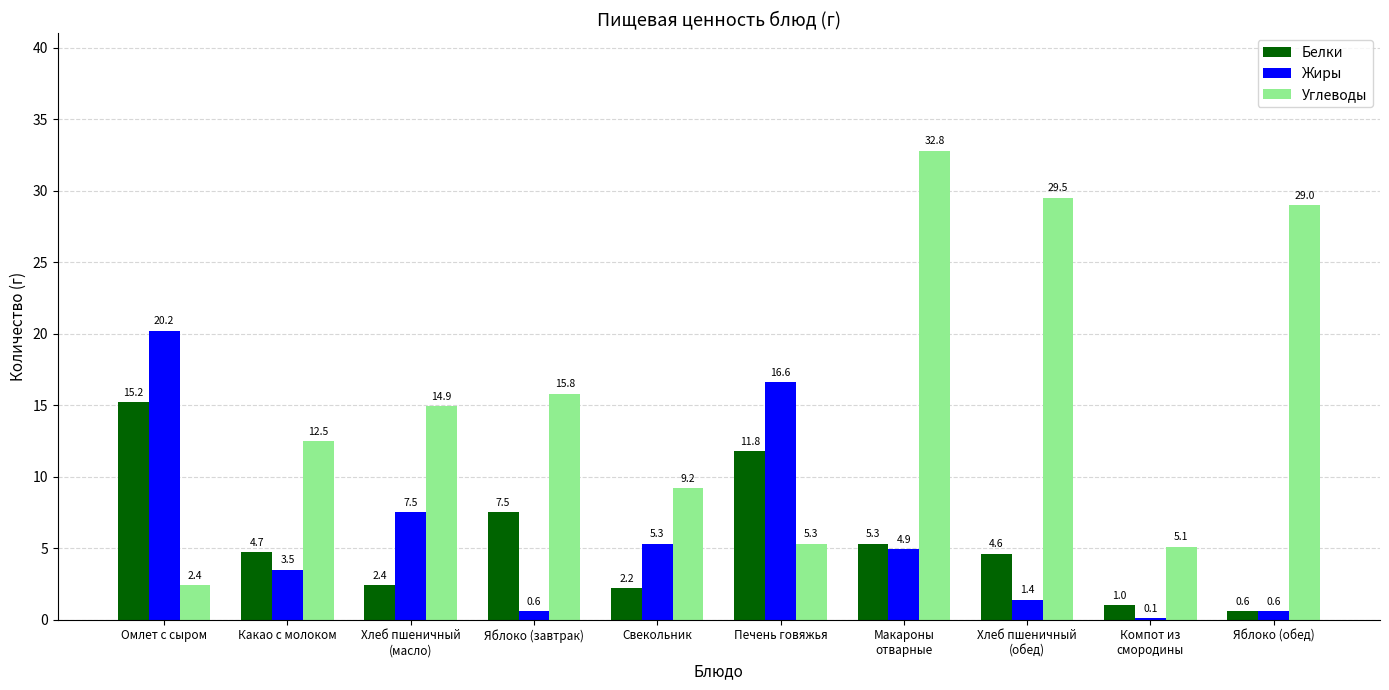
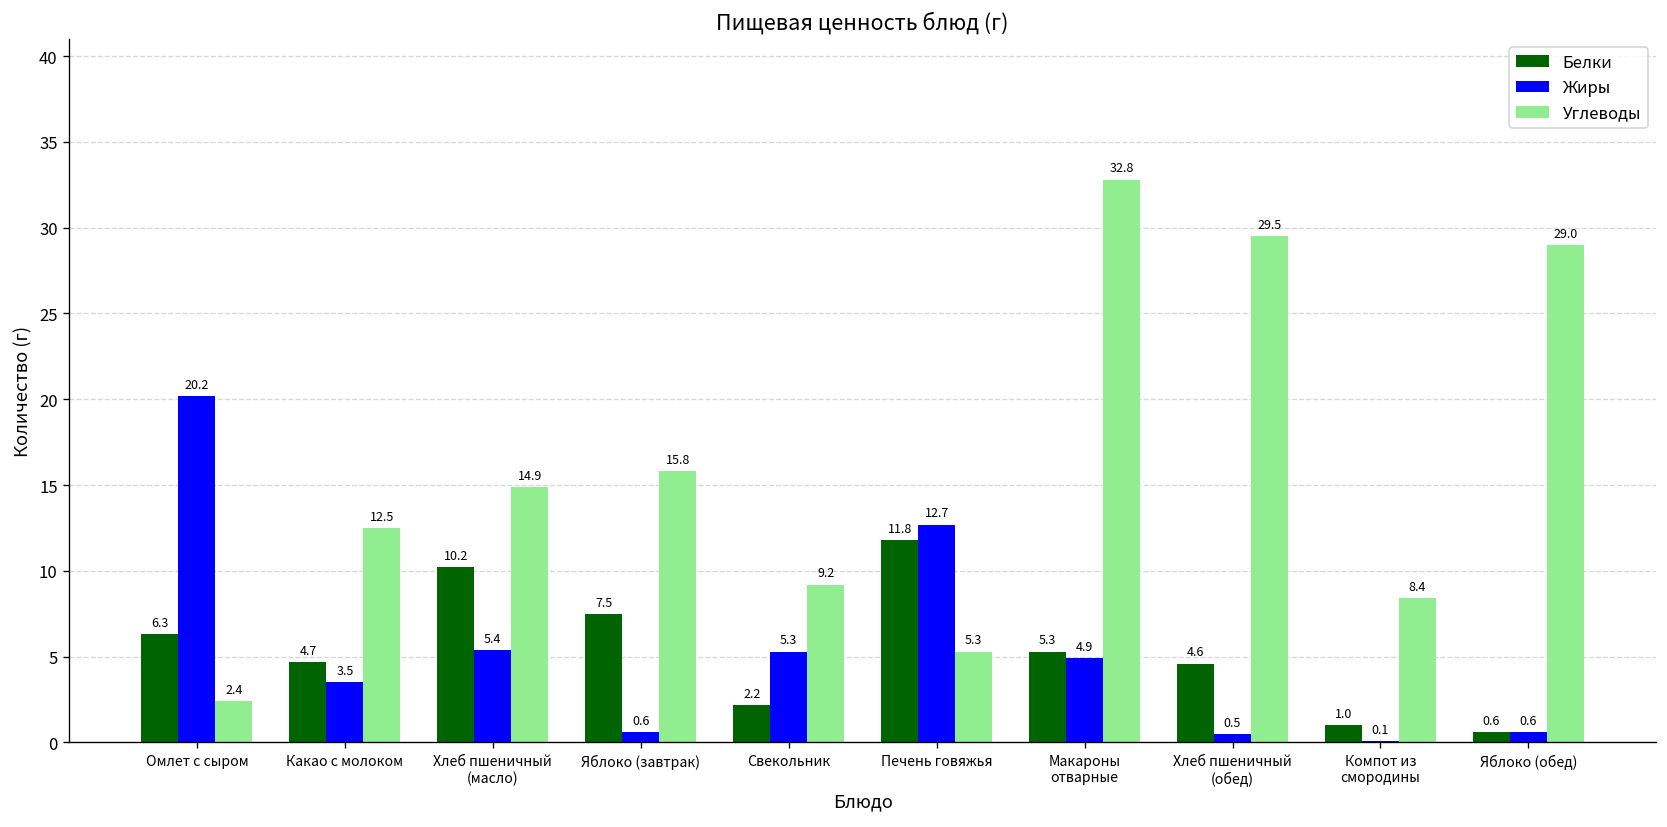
  {
    "Белки": {
-     "Омлет с сыром": 15.2,
+     "Омлет с сыром": 6.3,
      "Какао с молоком": 4.7,
-     "Хлеб пшеничный (масло)": 2.4,
+     "Хлеб пшеничный (масло)": 10.2,
      "Яблоко (завтрак)": 7.5,
      "Свекольник": 2.2,
      "Печень говяжья": 11.8,
      "Макароны отварные": 5.3,
      "Хлеб пшеничный (обед)": 4.6,
      "Компот из смородины": 1.0,
      "Яблоко (обед)": 0.6
    },
    "Жиры": {
      "Омлет с сыром": 20.2,
      "Какао с молоком": 3.5,
-     "Хлеб пшеничный (масло)": 7.5,
+     "Хлеб пшеничный (масло)": 5.4,
      "Яблоко (завтрак)": 0.6,
      "Свекольник": 5.3,
-     "Печень говяжья": 16.6,
+     "Печень говяжья": 12.7,
      "Макароны отварные": 4.9,
-     "Хлеб пшеничный (обед)": 1.4,
+     "Хлеб пшеничный (обед)": 0.5,
      "Компот из смородины": 0.1,
      "Яблоко (обед)": 0.6
    },
    "Углеводы": {
      "Омлет с сыром": 2.4,
      "Какао с молоком": 12.5,
      "Хлеб пшеничный (масло)": 14.9,
      "Яблоко (завтрак)": 15.8,
      "Свекольник": 9.2,
      "Печень говяжья": 5.3,
      "Макароны отварные": 32.8,
      "Хлеб пшеничный (обед)": 29.5,
-     "Компот из смородины": 5.1,
+     "Компот из смородины": 8.4,
      "Яблоко (обед)": 29.0
    }
  }
